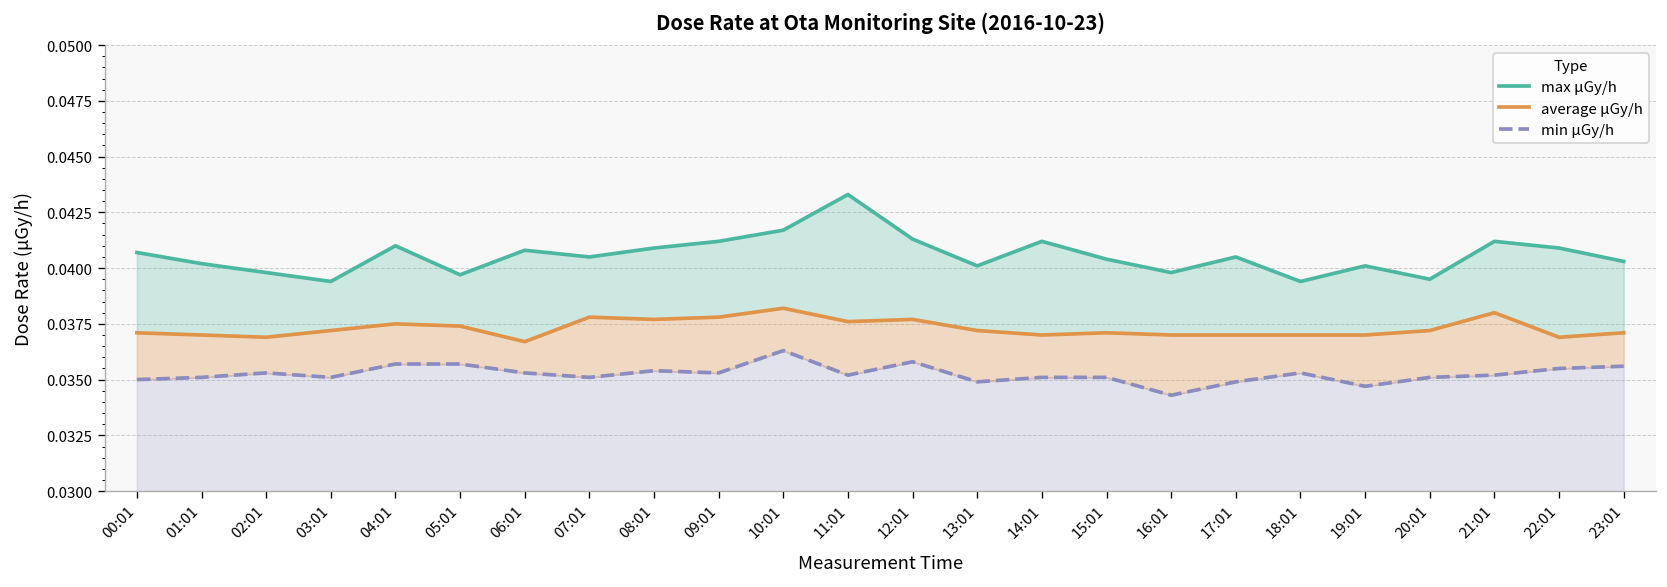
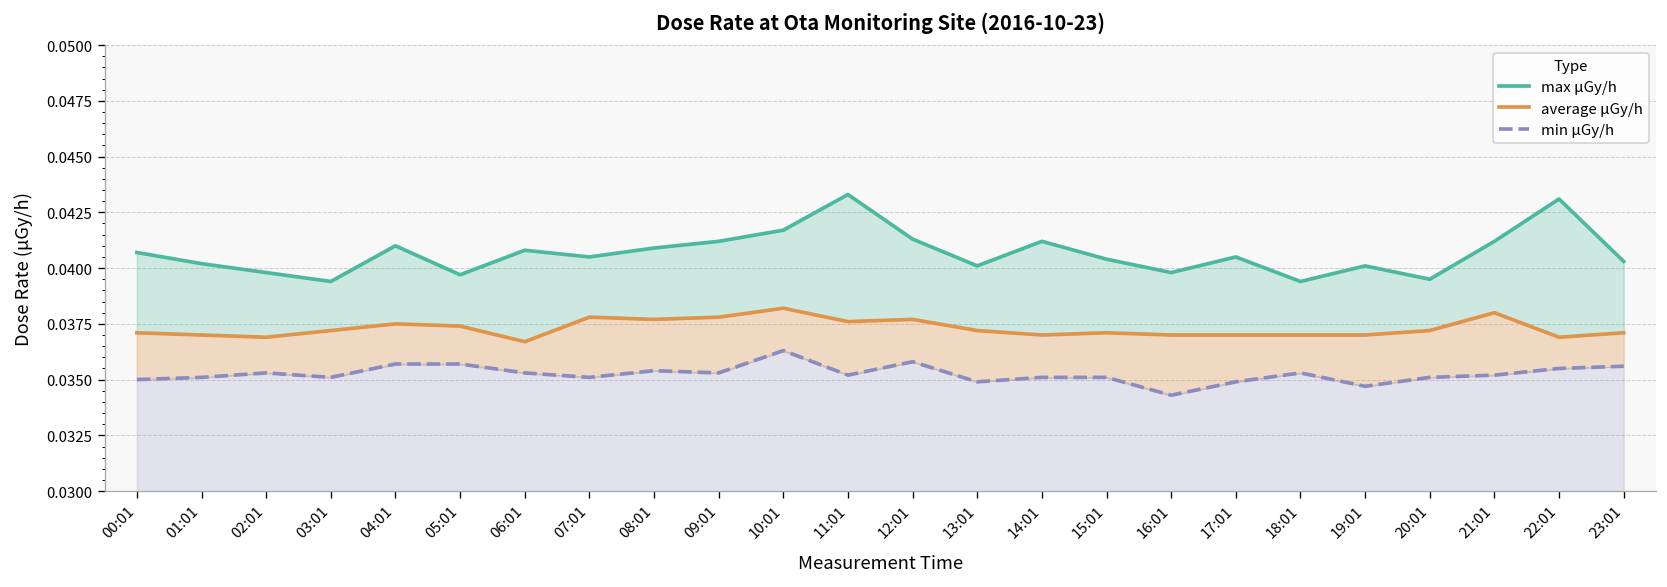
  {
    "max μGy/h": {
      "00:01": 0.0407,
      "01:01": 0.0402,
      "02:01": 0.0398,
      "03:01": 0.0394,
      "04:01": 0.0410,
      "05:01": 0.0397,
      "06:01": 0.0408,
      "07:01": 0.0405,
      "08:01": 0.0409,
      "09:01": 0.0412,
      "10:01": 0.0417,
      "11:01": 0.0433,
      "12:01": 0.0413,
      "13:01": 0.0401,
      "14:01": 0.0412,
      "15:01": 0.0404,
      "16:01": 0.0398,
      "17:01": 0.0405,
      "18:01": 0.0394,
      "19:01": 0.0401,
      "20:01": 0.0395,
      "21:01": 0.0412,
-     "22:01": 0.0409,
+     "22:01": 0.0431,
      "23:01": 0.0403
    },
    "average μGy/h": {
      "00:01": 0.0371,
      "01:01": 0.0370,
      "02:01": 0.0369,
      "03:01": 0.0372,
      "04:01": 0.0375,
      "05:01": 0.0374,
      "06:01": 0.0367,
      "07:01": 0.0378,
      "08:01": 0.0377,
      "09:01": 0.0378,
      "10:01": 0.0382,
      "11:01": 0.0376,
      "12:01": 0.0377,
      "13:01": 0.0372,
      "14:01": 0.0370,
      "15:01": 0.0371,
      "16:01": 0.0370,
      "17:01": 0.0370,
      "18:01": 0.0370,
      "19:01": 0.0370,
      "20:01": 0.0372,
      "21:01": 0.0380,
      "22:01": 0.0369,
      "23:01": 0.0371
    },
    "min μGy/h": {
      "00:01": 0.0350,
      "01:01": 0.0351,
      "02:01": 0.0353,
      "03:01": 0.0351,
      "04:01": 0.0357,
      "05:01": 0.0357,
      "06:01": 0.0353,
      "07:01": 0.0351,
      "08:01": 0.0354,
      "09:01": 0.0353,
      "10:01": 0.0363,
      "11:01": 0.0352,
      "12:01": 0.0358,
      "13:01": 0.0349,
      "14:01": 0.0351,
      "15:01": 0.0351,
      "16:01": 0.0343,
      "17:01": 0.0349,
      "18:01": 0.0353,
      "19:01": 0.0347,
      "20:01": 0.0351,
      "21:01": 0.0352,
      "22:01": 0.0355,
      "23:01": 0.0356
    }
  }
